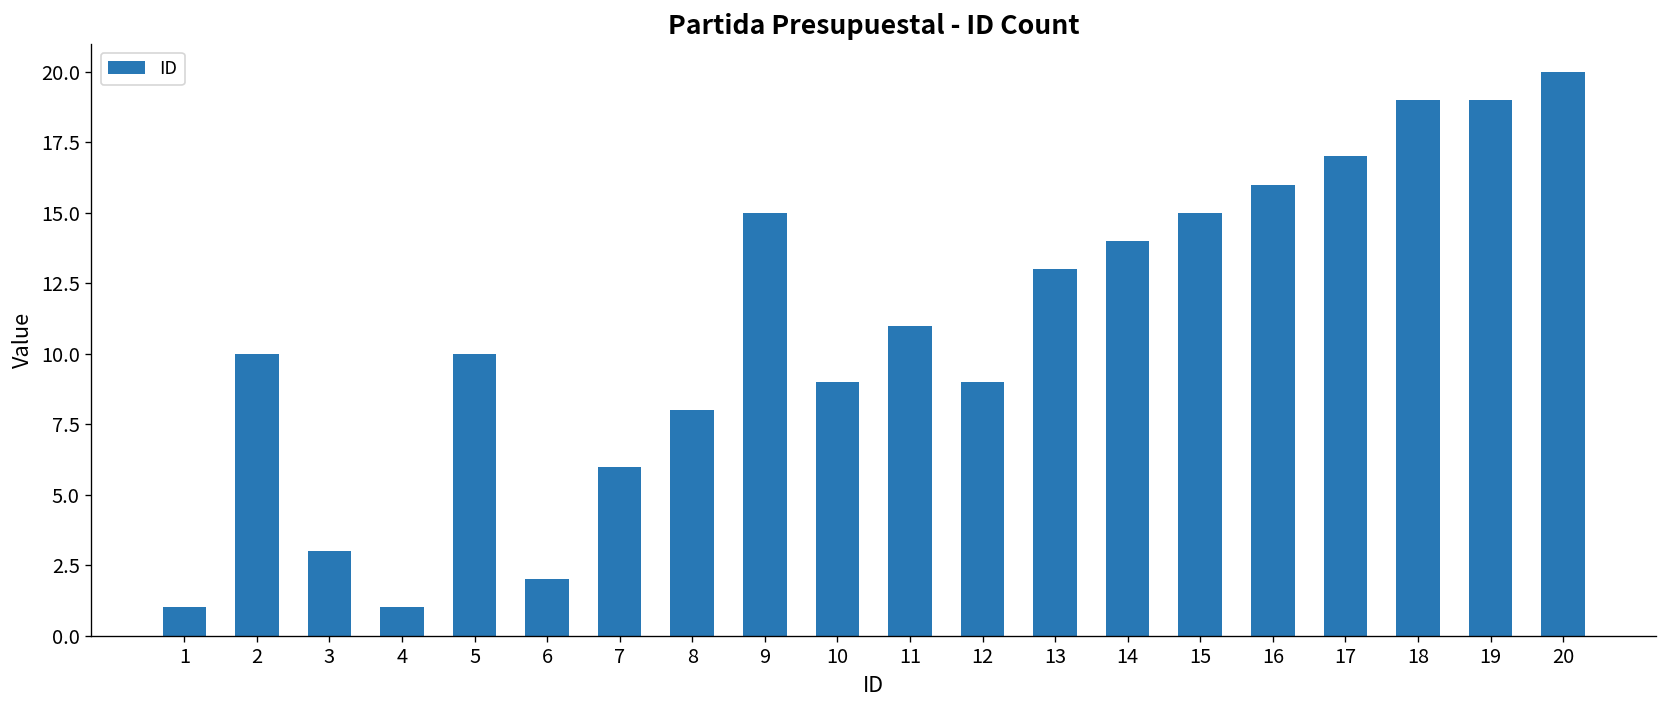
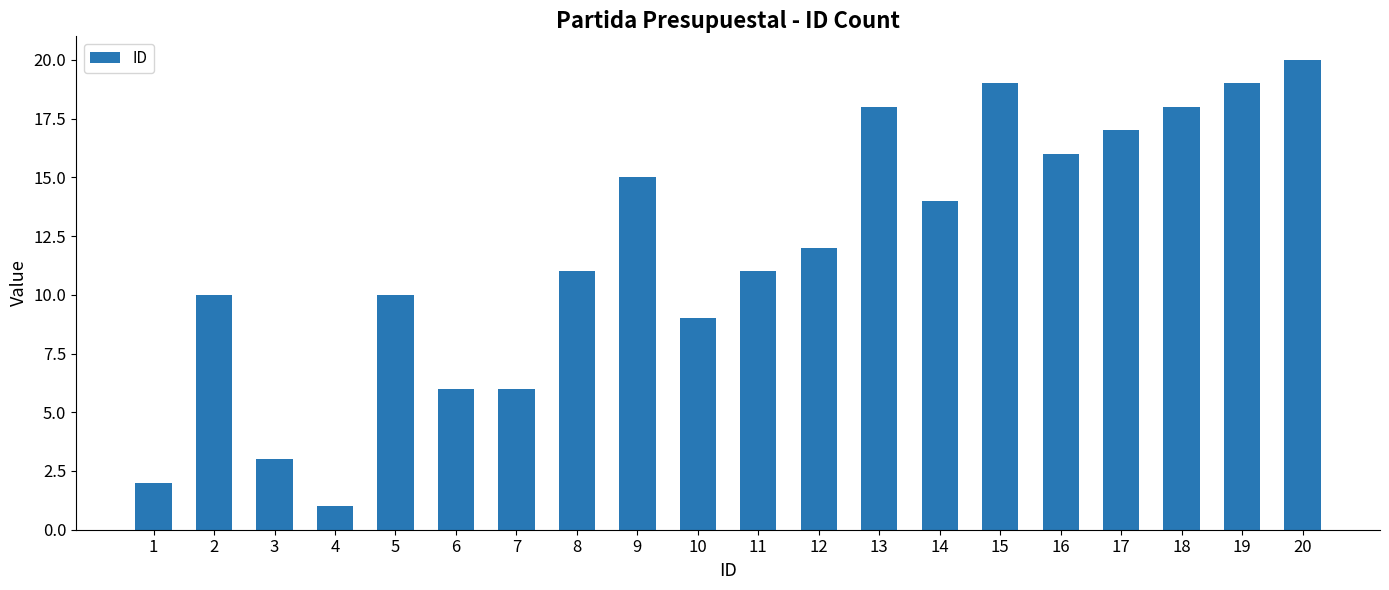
  {
-   "1": 1,
+   "1": 2,
    "2": 10,
    "3": 3,
    "4": 1,
    "5": 10,
-   "6": 2,
+   "6": 6,
    "7": 6,
-   "8": 8,
+   "8": 11,
    "9": 15,
    "10": 9,
    "11": 11,
-   "12": 9,
-   "13": 13,
+   "12": 12,
+   "13": 18,
    "14": 14,
-   "15": 15,
+   "15": 19,
    "16": 16,
    "17": 17,
-   "18": 19,
+   "18": 18,
    "19": 19,
    "20": 20
  }
